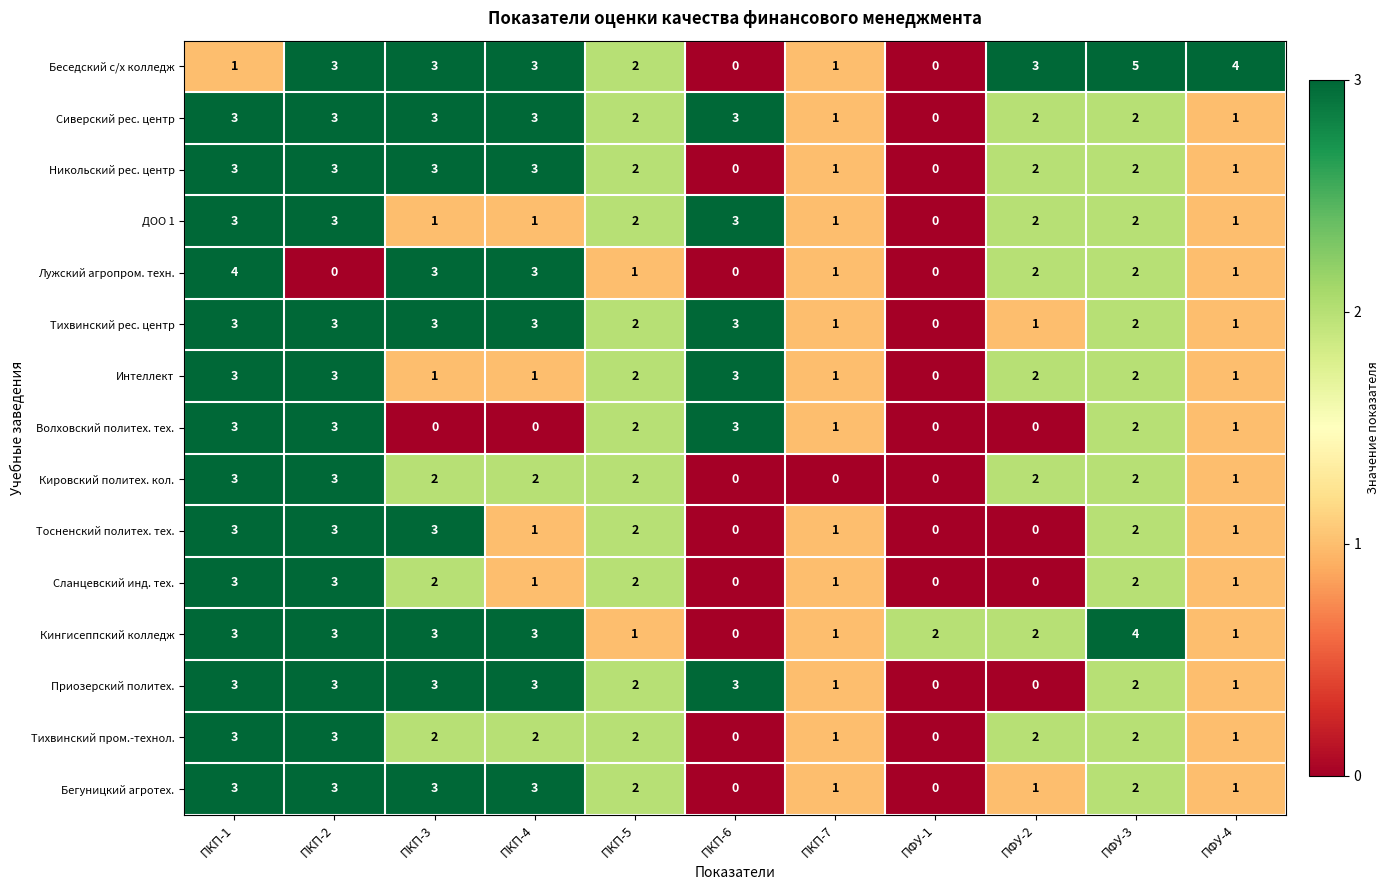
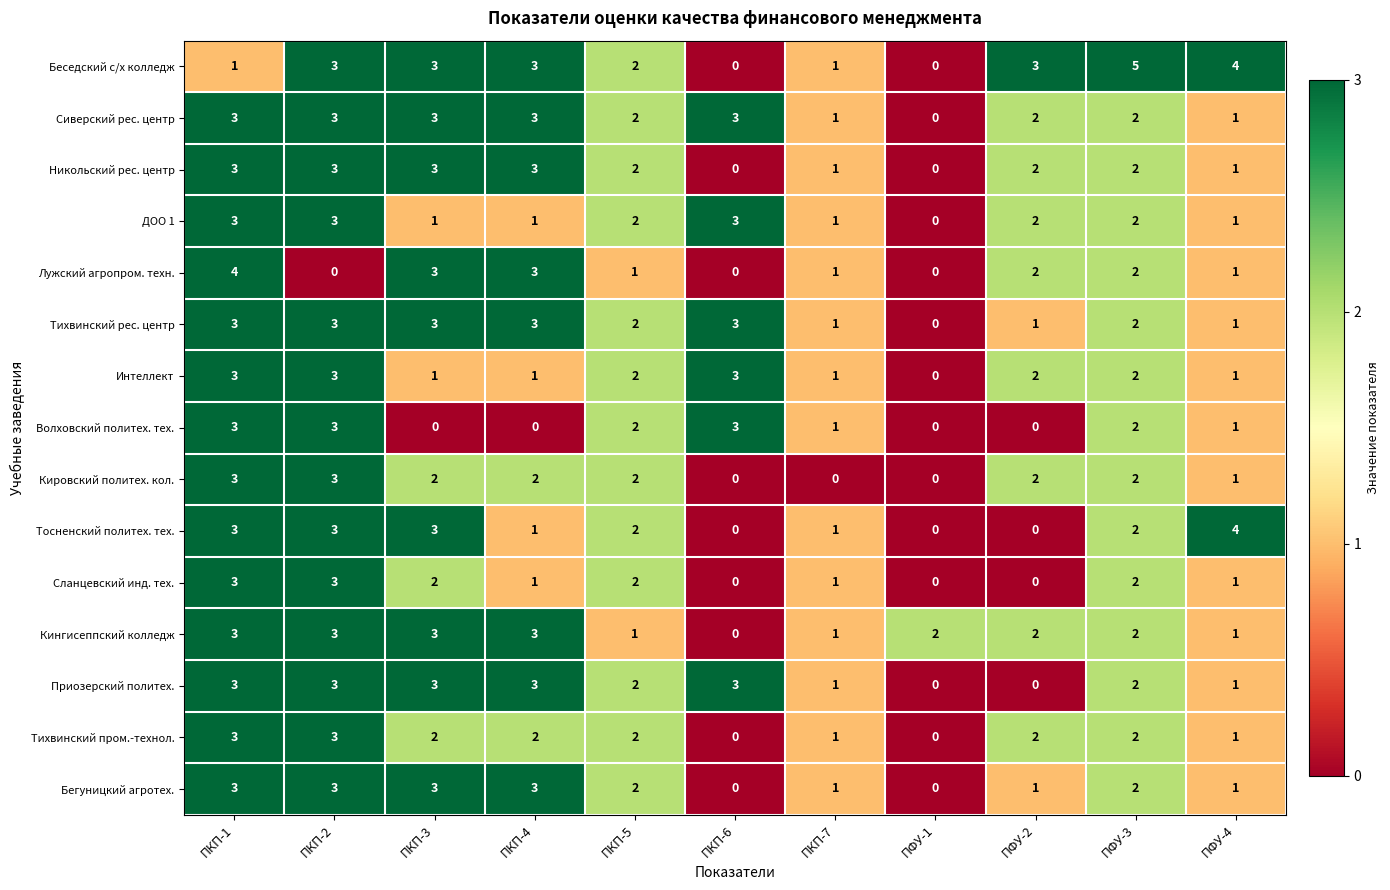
  {
    "Беседский с/х колледж": {
      "ПКП-1": 1,
      "ПКП-2": 3,
      "ПКП-3": 3,
      "ПКП-4": 3,
      "ПКП-5": 2,
      "ПКП-6": 0,
      "ПКП-7": 1,
      "ПФУ-1": 0,
      "ПФУ-2": 3,
      "ПФУ-3": 5,
      "ПФУ-4": 4
    },
    "Сиверский рес. центр": {
      "ПКП-1": 3,
      "ПКП-2": 3,
      "ПКП-3": 3,
      "ПКП-4": 3,
      "ПКП-5": 2,
      "ПКП-6": 3,
      "ПКП-7": 1,
      "ПФУ-1": 0,
      "ПФУ-2": 2,
      "ПФУ-3": 2,
      "ПФУ-4": 1
    },
    "Никольский рес. центр": {
      "ПКП-1": 3,
      "ПКП-2": 3,
      "ПКП-3": 3,
      "ПКП-4": 3,
      "ПКП-5": 2,
      "ПКП-6": 0,
      "ПКП-7": 1,
      "ПФУ-1": 0,
      "ПФУ-2": 2,
      "ПФУ-3": 2,
      "ПФУ-4": 1
    },
    "ДОО 1": {
      "ПКП-1": 3,
      "ПКП-2": 3,
      "ПКП-3": 1,
      "ПКП-4": 1,
      "ПКП-5": 2,
      "ПКП-6": 3,
      "ПКП-7": 1,
      "ПФУ-1": 0,
      "ПФУ-2": 2,
      "ПФУ-3": 2,
      "ПФУ-4": 1
    },
    "Лужский агропром. техн.": {
      "ПКП-1": 4,
      "ПКП-2": 0,
      "ПКП-3": 3,
      "ПКП-4": 3,
      "ПКП-5": 1,
      "ПКП-6": 0,
      "ПКП-7": 1,
      "ПФУ-1": 0,
      "ПФУ-2": 2,
      "ПФУ-3": 2,
      "ПФУ-4": 1
    },
    "Тихвинский рес. центр": {
      "ПКП-1": 3,
      "ПКП-2": 3,
      "ПКП-3": 3,
      "ПКП-4": 3,
      "ПКП-5": 2,
      "ПКП-6": 3,
      "ПКП-7": 1,
      "ПФУ-1": 0,
      "ПФУ-2": 1,
      "ПФУ-3": 2,
      "ПФУ-4": 1
    },
    "Интеллект": {
      "ПКП-1": 3,
      "ПКП-2": 3,
      "ПКП-3": 1,
      "ПКП-4": 1,
      "ПКП-5": 2,
      "ПКП-6": 3,
      "ПКП-7": 1,
      "ПФУ-1": 0,
      "ПФУ-2": 2,
      "ПФУ-3": 2,
      "ПФУ-4": 1
    },
    "Волховский политех. тех.": {
      "ПКП-1": 3,
      "ПКП-2": 3,
      "ПКП-3": 0,
      "ПКП-4": 0,
      "ПКП-5": 2,
      "ПКП-6": 3,
      "ПКП-7": 1,
      "ПФУ-1": 0,
      "ПФУ-2": 0,
      "ПФУ-3": 2,
      "ПФУ-4": 1
    },
    "Кировский политех. кол.": {
      "ПКП-1": 3,
      "ПКП-2": 3,
      "ПКП-3": 2,
      "ПКП-4": 2,
      "ПКП-5": 2,
      "ПКП-6": 0,
      "ПКП-7": 0,
      "ПФУ-1": 0,
      "ПФУ-2": 2,
      "ПФУ-3": 2,
      "ПФУ-4": 1
    },
    "Тосненский политех. тех.": {
      "ПКП-1": 3,
      "ПКП-2": 3,
      "ПКП-3": 3,
      "ПКП-4": 1,
      "ПКП-5": 2,
      "ПКП-6": 0,
      "ПКП-7": 1,
      "ПФУ-1": 0,
      "ПФУ-2": 0,
      "ПФУ-3": 2,
-     "ПФУ-4": 1
+     "ПФУ-4": 4
    },
    "Сланцевский инд. тех.": {
      "ПКП-1": 3,
      "ПКП-2": 3,
      "ПКП-3": 2,
      "ПКП-4": 1,
      "ПКП-5": 2,
      "ПКП-6": 0,
      "ПКП-7": 1,
      "ПФУ-1": 0,
      "ПФУ-2": 0,
      "ПФУ-3": 2,
      "ПФУ-4": 1
    },
    "Кингисеппский колледж": {
      "ПКП-1": 3,
      "ПКП-2": 3,
      "ПКП-3": 3,
      "ПКП-4": 3,
      "ПКП-5": 1,
      "ПКП-6": 0,
      "ПКП-7": 1,
      "ПФУ-1": 2,
      "ПФУ-2": 2,
-     "ПФУ-3": 4,
+     "ПФУ-3": 2,
      "ПФУ-4": 1
    },
    "Приозерский политех.": {
      "ПКП-1": 3,
      "ПКП-2": 3,
      "ПКП-3": 3,
      "ПКП-4": 3,
      "ПКП-5": 2,
      "ПКП-6": 3,
      "ПКП-7": 1,
      "ПФУ-1": 0,
      "ПФУ-2": 0,
      "ПФУ-3": 2,
      "ПФУ-4": 1
    },
    "Тихвинский пром.-технол.": {
      "ПКП-1": 3,
      "ПКП-2": 3,
      "ПКП-3": 2,
      "ПКП-4": 2,
      "ПКП-5": 2,
      "ПКП-6": 0,
      "ПКП-7": 1,
      "ПФУ-1": 0,
      "ПФУ-2": 2,
      "ПФУ-3": 2,
      "ПФУ-4": 1
    },
    "Бегуницкий агротех.": {
      "ПКП-1": 3,
      "ПКП-2": 3,
      "ПКП-3": 3,
      "ПКП-4": 3,
      "ПКП-5": 2,
      "ПКП-6": 0,
      "ПКП-7": 1,
      "ПФУ-1": 0,
      "ПФУ-2": 1,
      "ПФУ-3": 2,
      "ПФУ-4": 1
    }
  }
